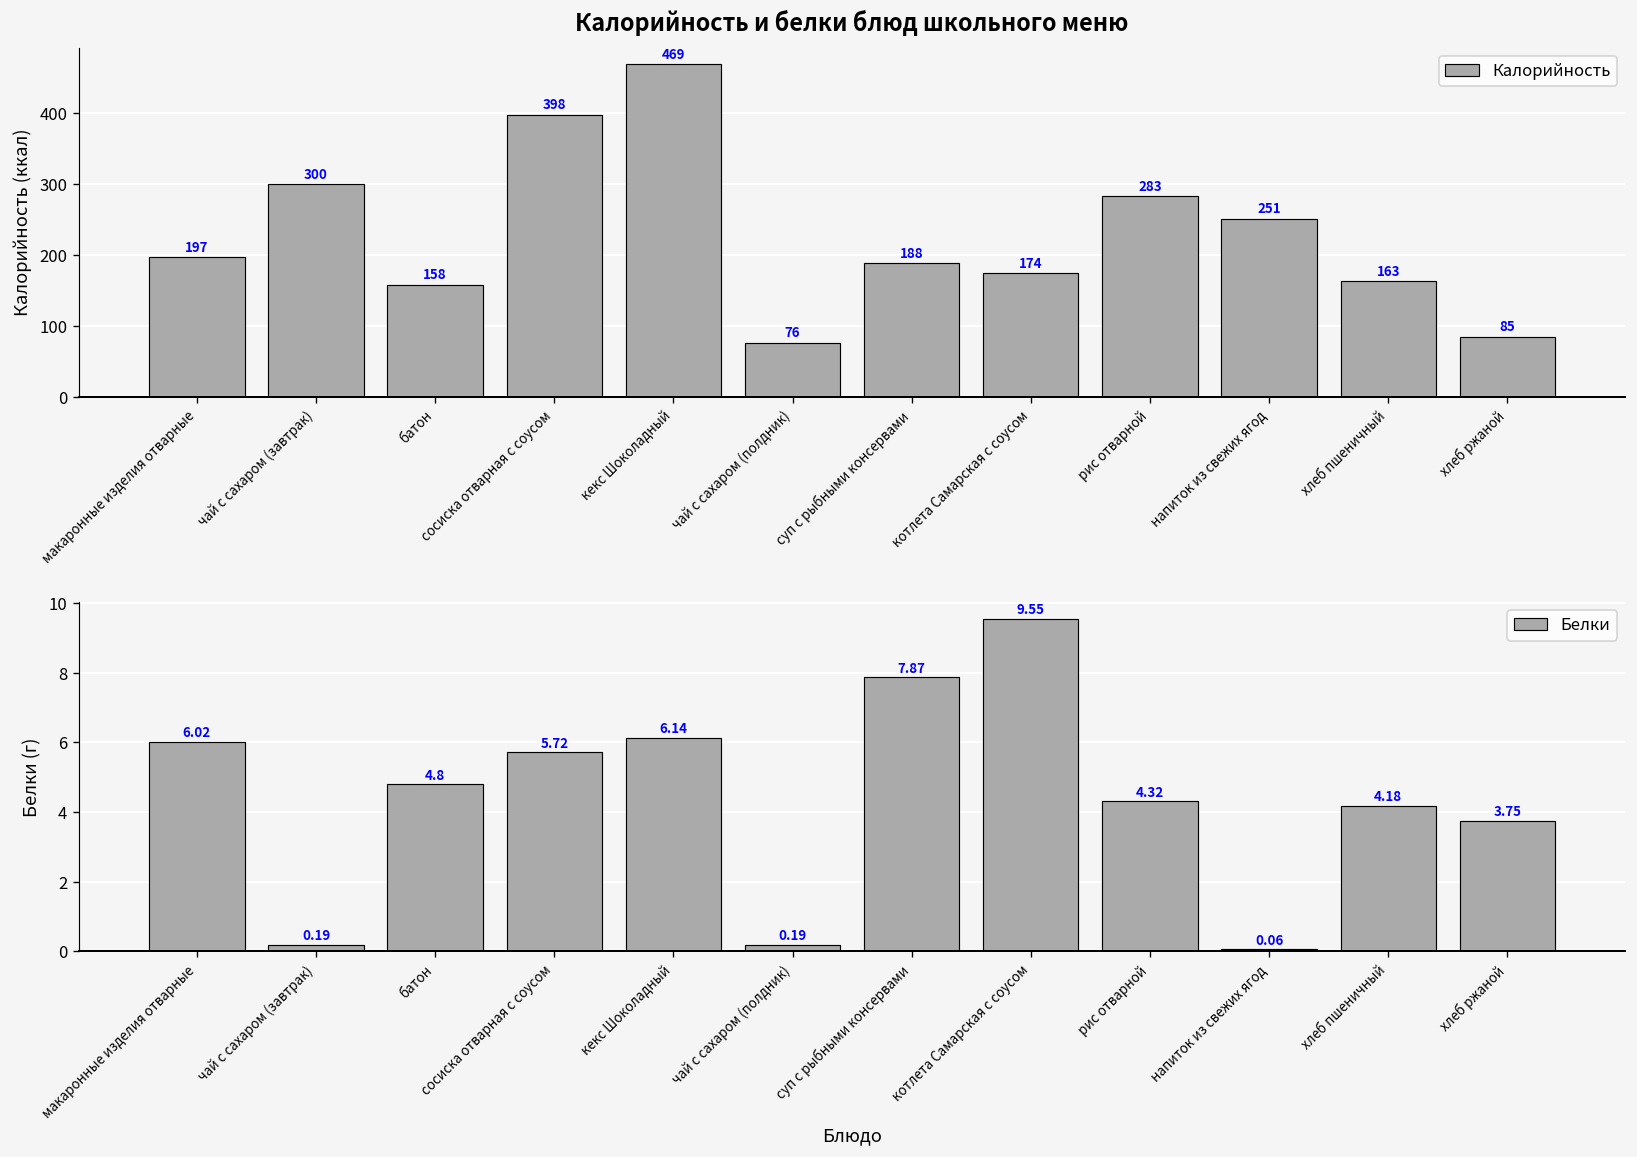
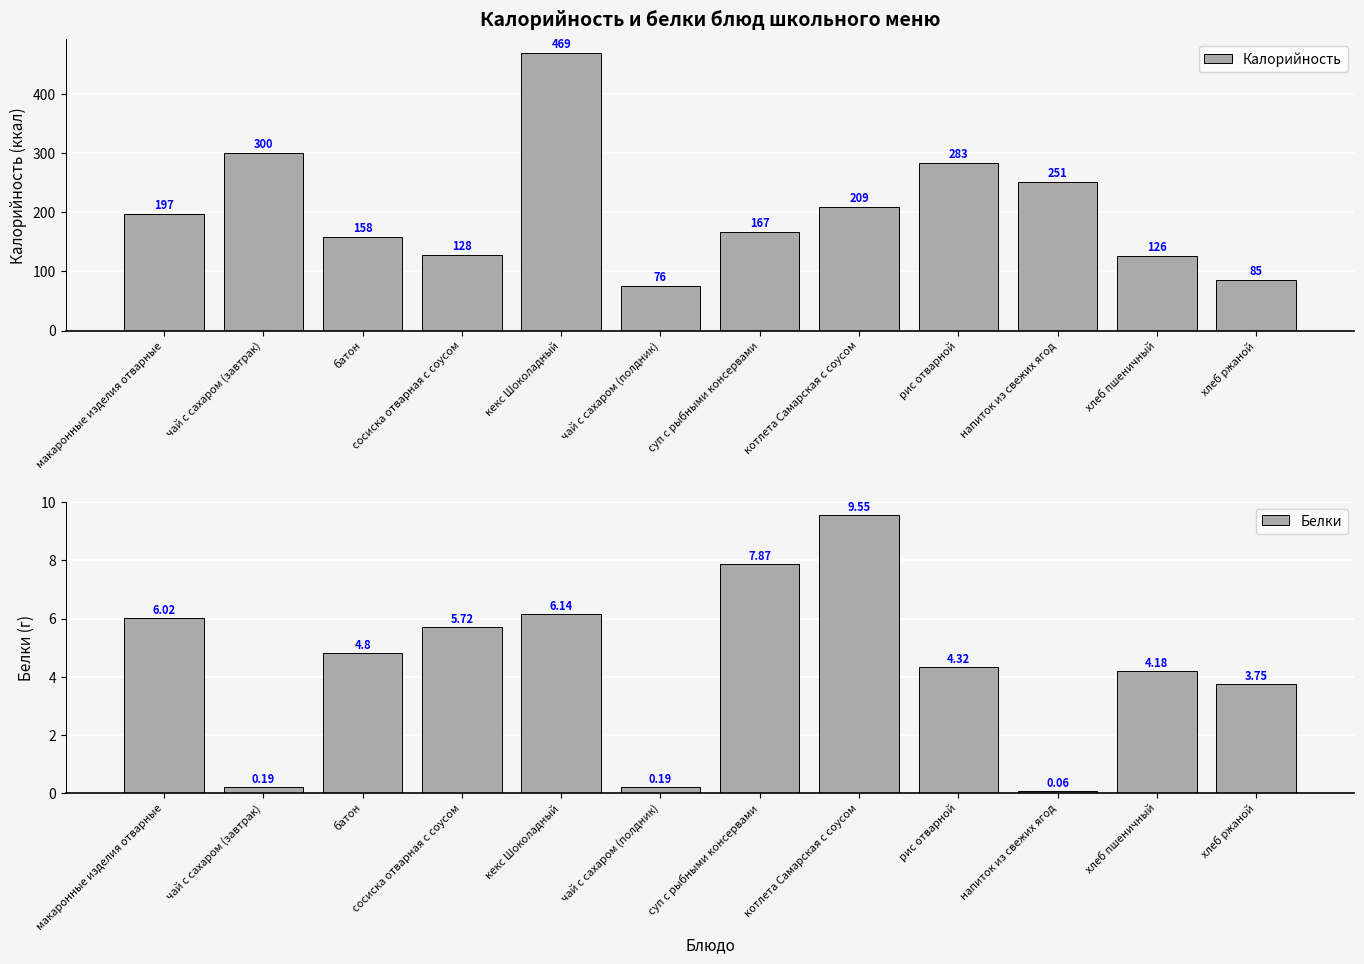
  {
    "Калорийность и белки блюд школьного меню": {
      "макаронные изделия отварные": 197,
      "чай с сахаром (завтрак)": 300,
      "батон": 158,
-     "сосиска отварная с соусом": 398,
+     "сосиска отварная с соусом": 128,
      "кекс Шоколадный": 469,
      "чай с сахаром (полдник)": 76,
-     "суп с рыбными консервами": 188,
-     "котлета Самарская с соусом": 174,
+     "суп с рыбными консервами": 167,
+     "котлета Самарская с соусом": 209,
      "рис отварной": 283,
      "напиток из свежих ягод": 251,
-     "хлеб пшеничный": 163,
+     "хлеб пшеничный": 126,
      "хлеб ржаной": 85
    }
  }
